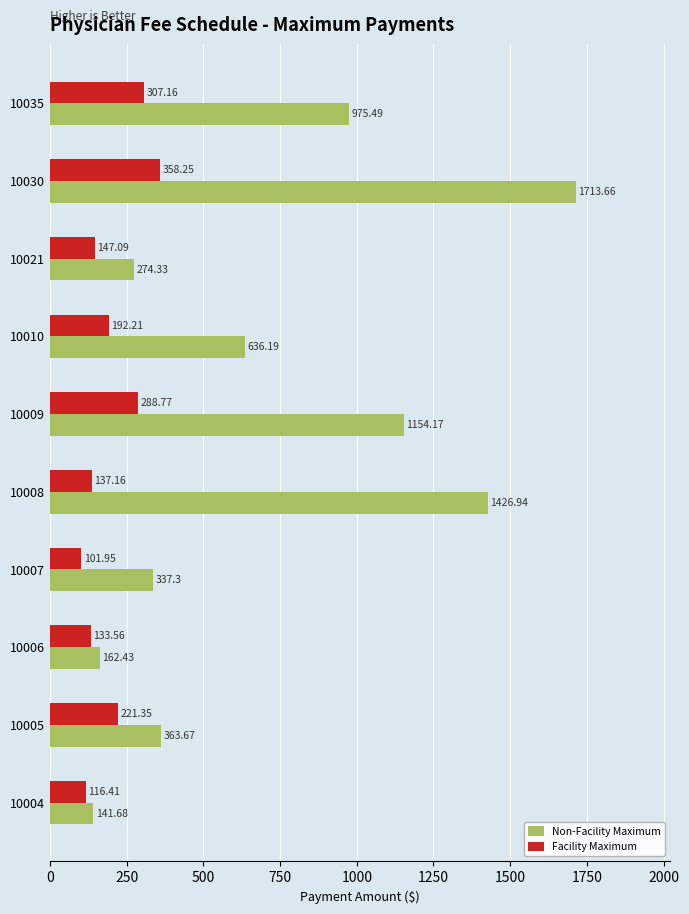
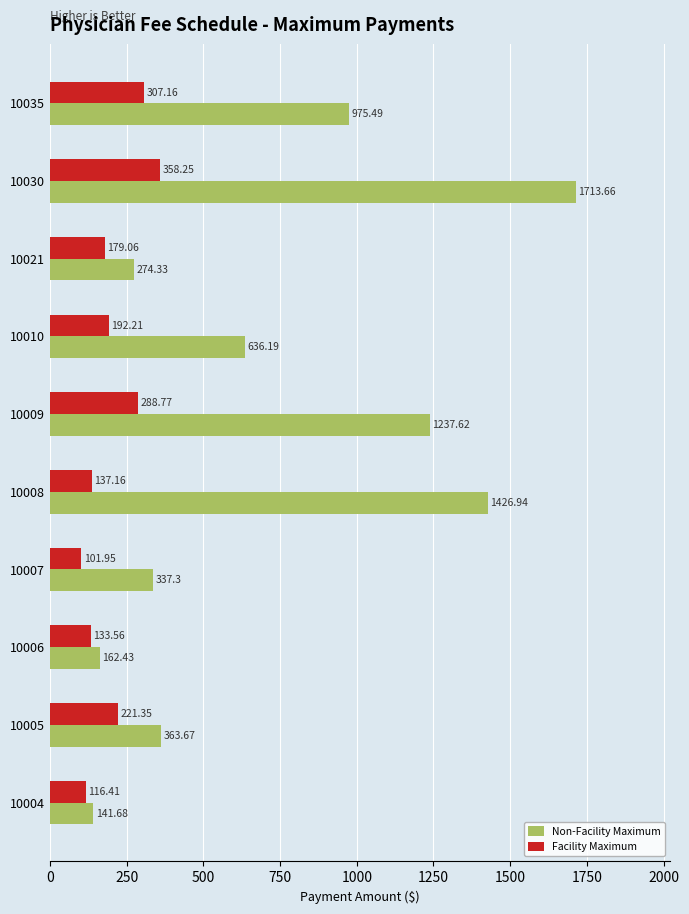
  {
    "Non-Facility Maximum": {
      "10035": 975.49,
      "10030": 1713.66,
      "10021": 274.33,
      "10010": 636.19,
-     "10009": 1154.17,
+     "10009": 1237.62,
      "10008": 1426.94,
      "10007": 337.3,
      "10006": 162.43,
      "10005": 363.67,
      "10004": 141.68
    },
    "Facility Maximum": {
      "10035": 307.16,
      "10030": 358.25,
-     "10021": 147.09,
+     "10021": 179.06,
      "10010": 192.21,
      "10009": 288.77,
      "10008": 137.16,
      "10007": 101.95,
      "10006": 133.56,
      "10005": 221.35,
      "10004": 116.41
    }
  }
